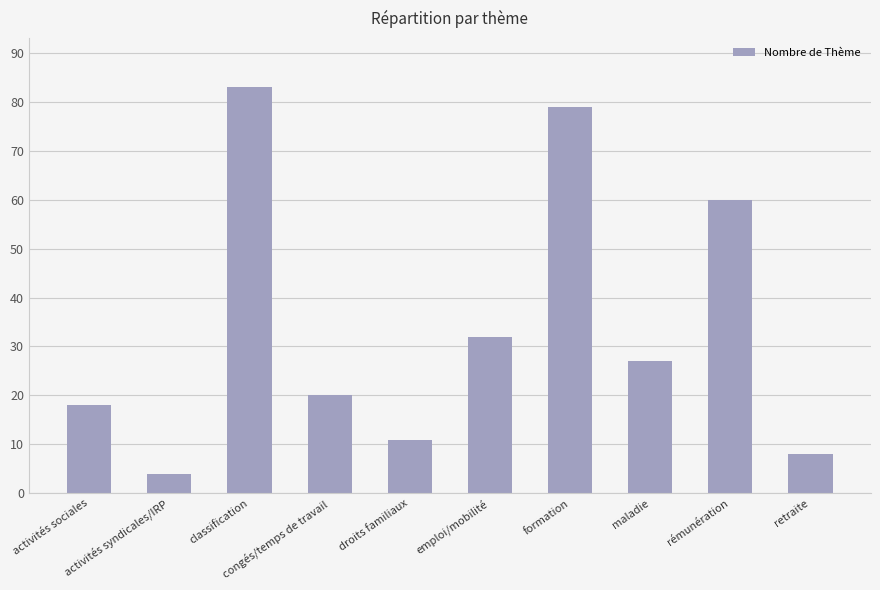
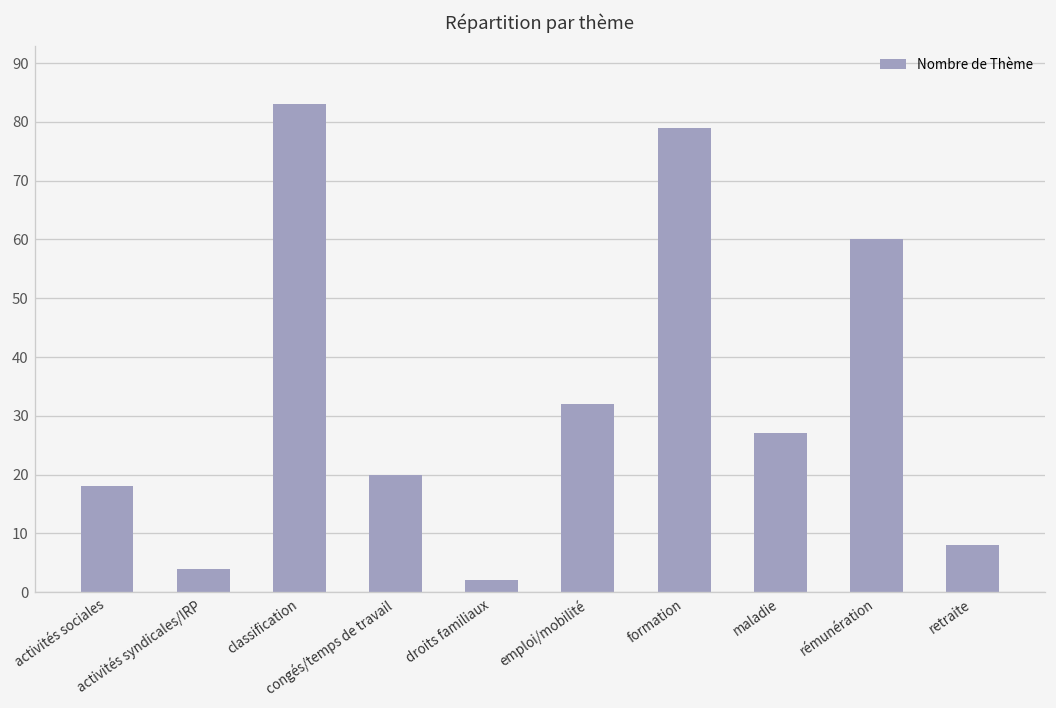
  {
    "activités sociales": 18,
    "activités syndicales/IRP": 4,
    "classification": 83,
    "congés/temps de travail": 20,
-   "droits familiaux": 11,
+   "droits familiaux": 2,
    "emploi/mobilité": 32,
    "formation": 79,
    "maladie": 27,
    "rémunération": 60,
    "retraite": 8
  }
